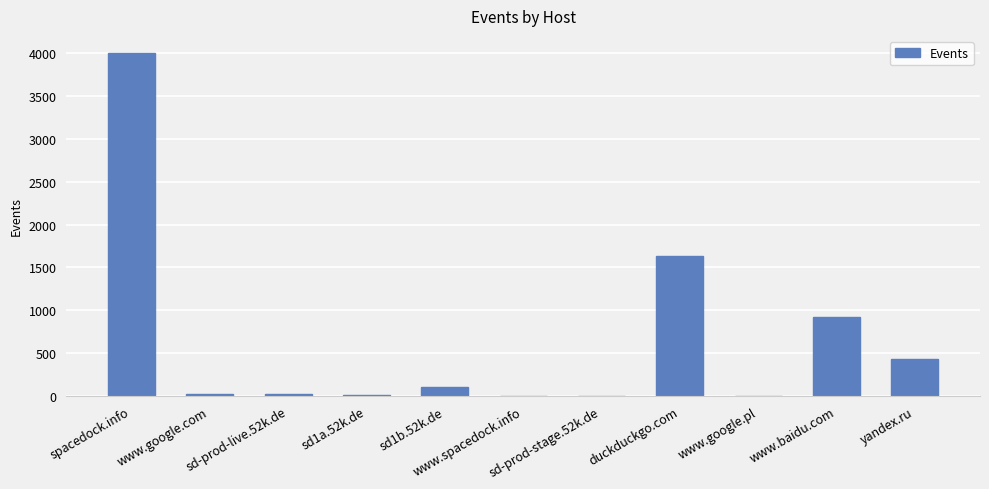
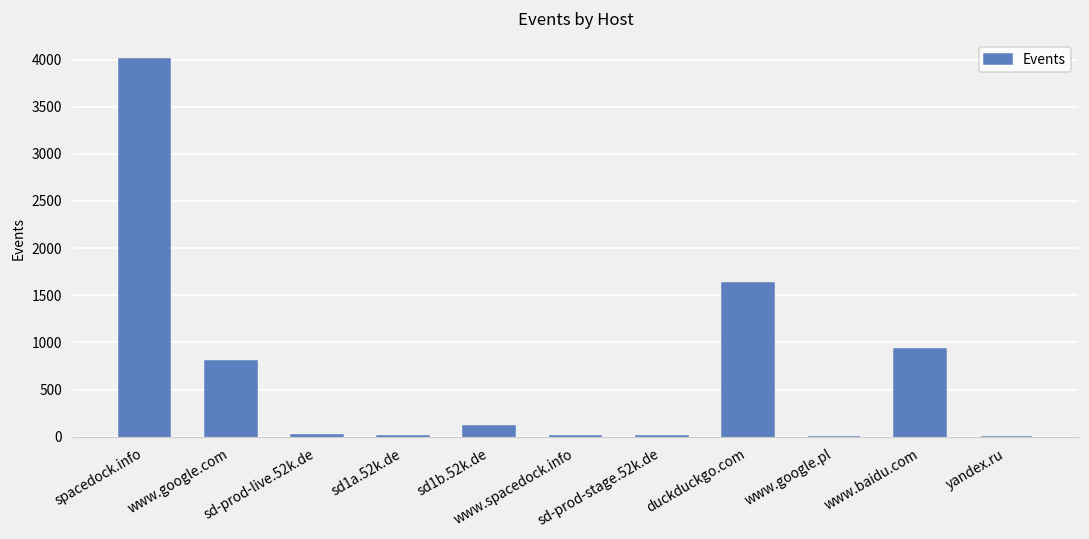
  {
    "spacedock.info": 4000,
-   "www.google.com": 0,
+   "www.google.com": 800,
    "sd1b.52k.de": 100,
    "duckduckgo.com": 1600,
    "www.baidu.com": 900,
-   "yandex.ru": 400
+   "yandex.ru": 0
  }
